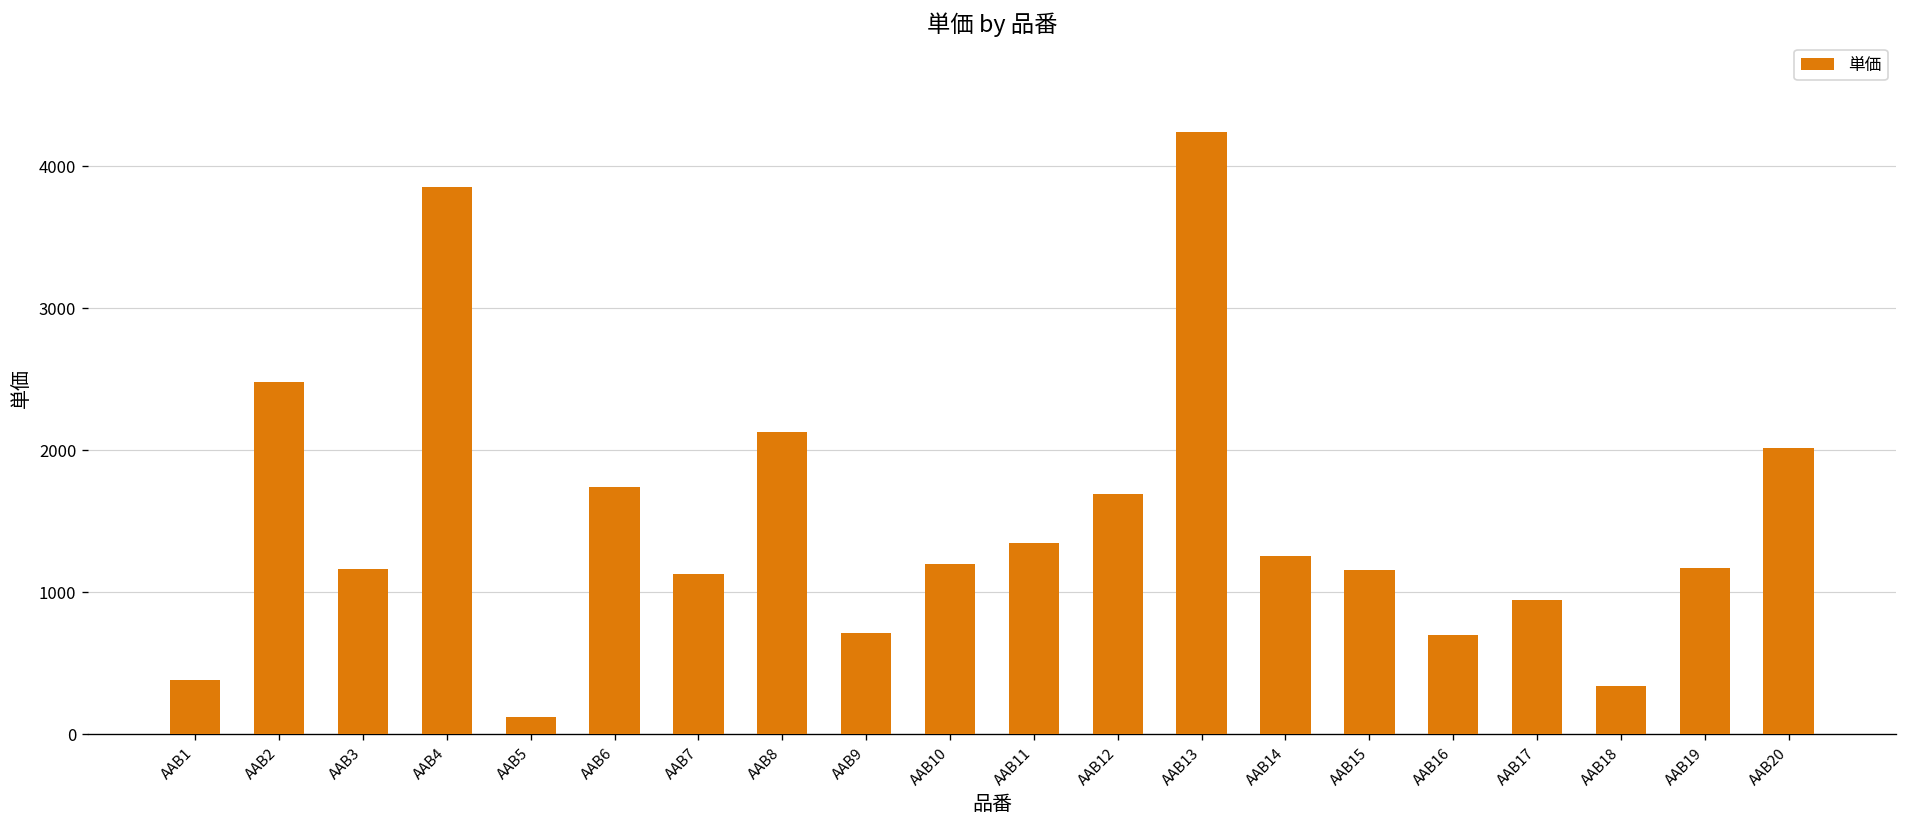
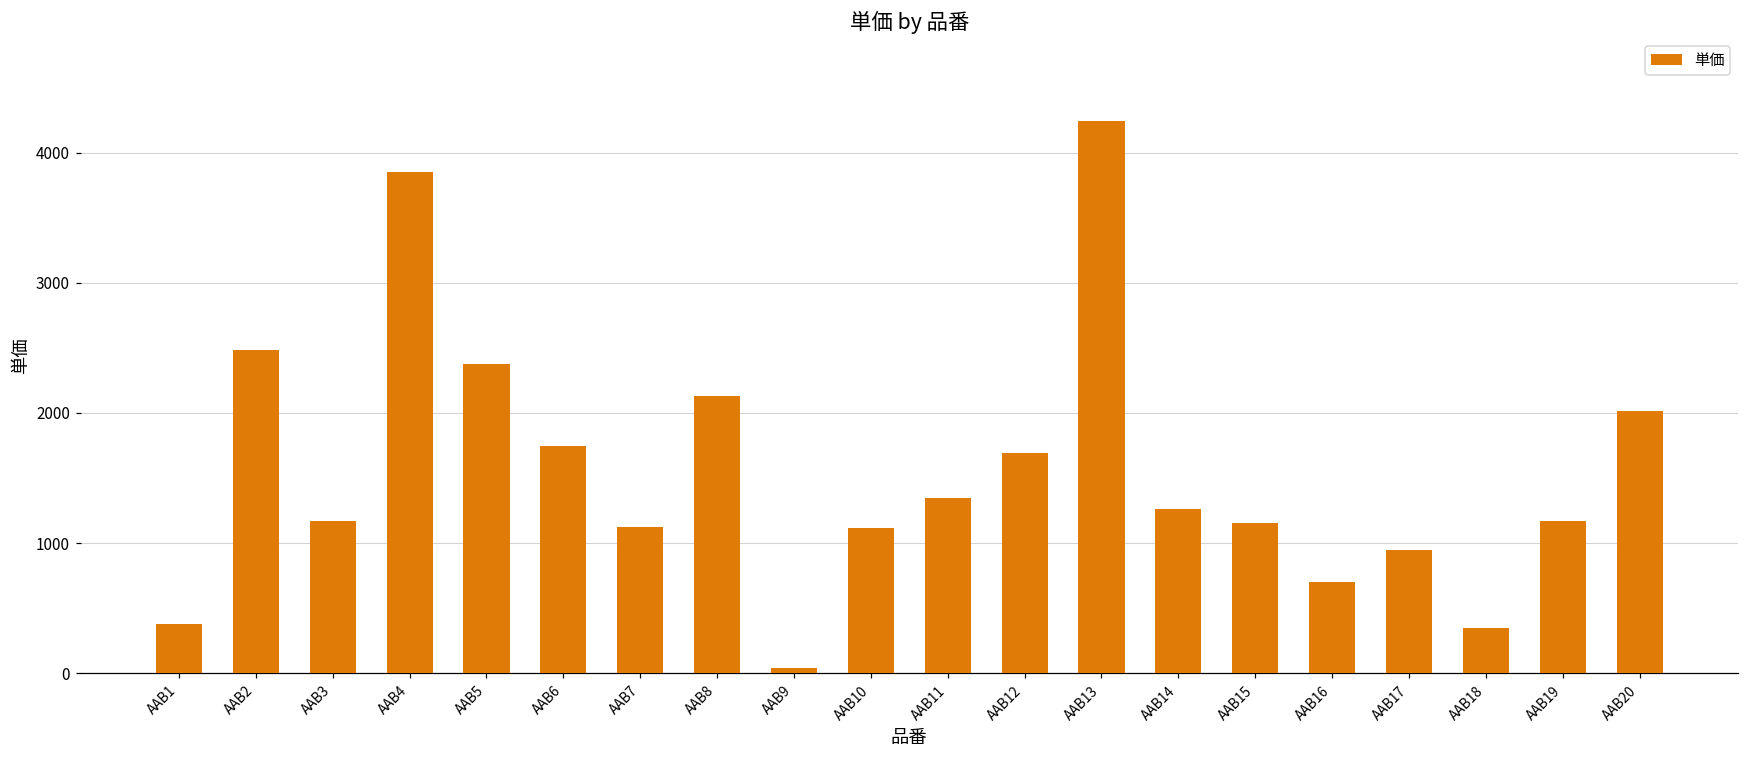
  {
    "AAB1": 380,
    "AAB2": 2480,
    "AAB3": 1170,
    "AAB4": 3850,
-   "AAB5": 120,
+   "AAB5": 2380,
    "AAB6": 1750,
    "AAB7": 1130,
    "AAB8": 2130,
-   "AAB9": 720,
-   "AAB10": 1200,
+   "AAB9": 40,
+   "AAB10": 1110,
    "AAB11": 1350,
    "AAB12": 1690,
    "AAB13": 4240,
    "AAB14": 1260,
    "AAB15": 1160,
    "AAB16": 700,
    "AAB17": 950,
    "AAB18": 340,
    "AAB19": 1170,
    "AAB20": 2020
  }
